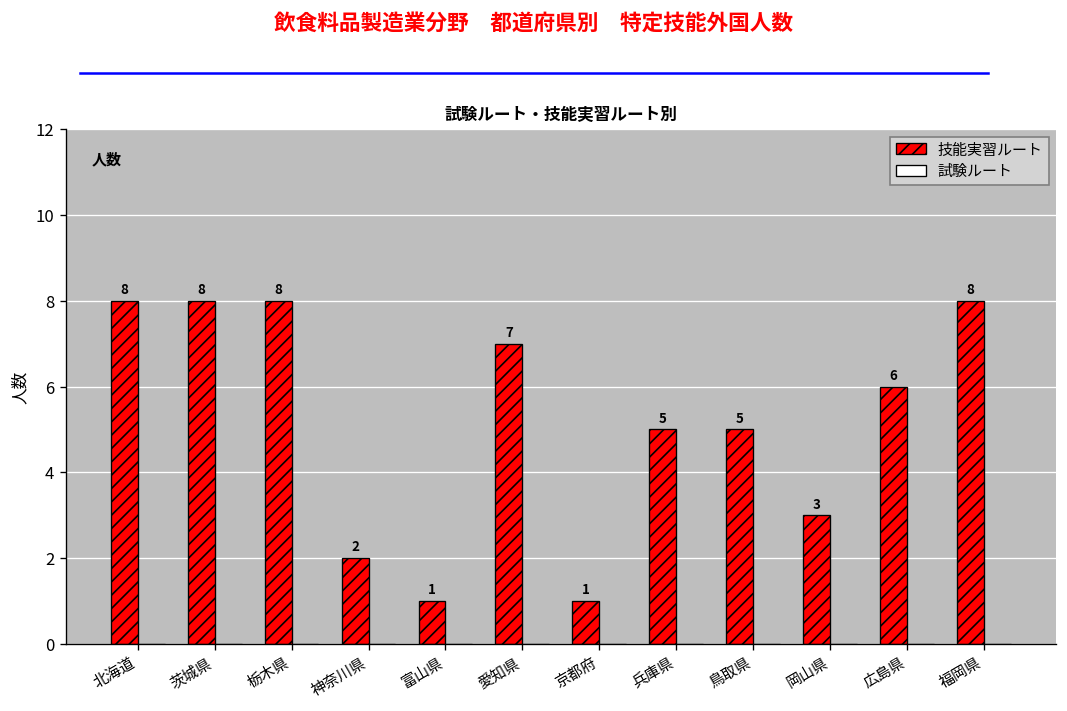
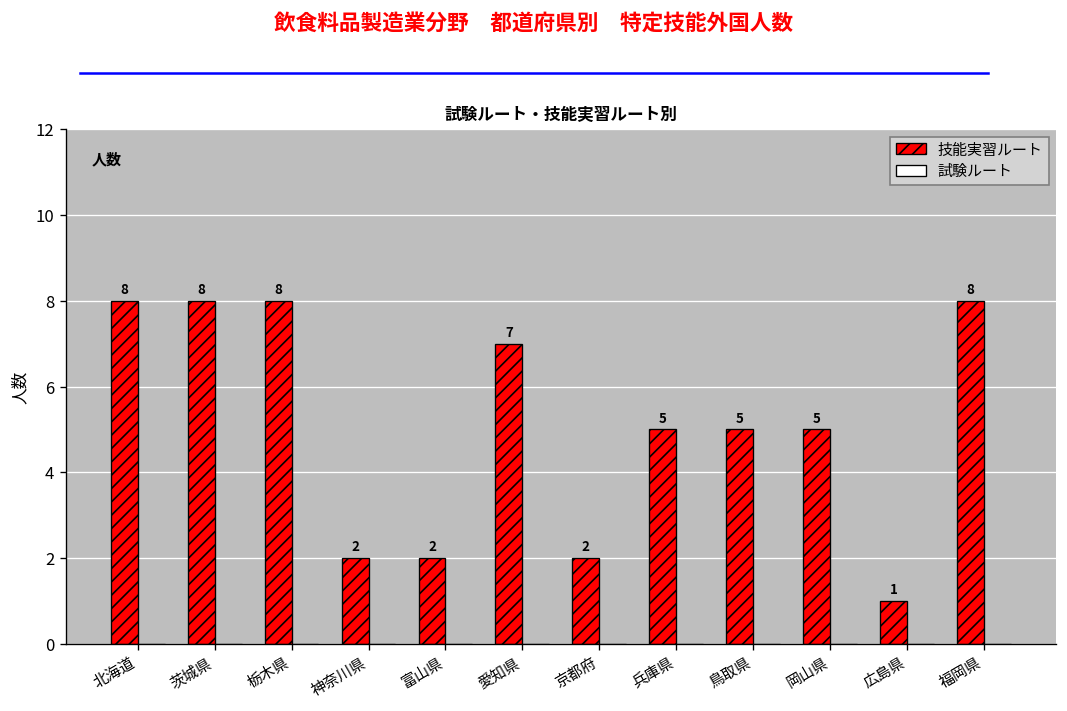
  {
    "技能実習ルート": {
      "北海道": 8,
      "茨城県": 8,
      "栃木県": 8,
      "神奈川県": 2,
-     "富山県": 1,
+     "富山県": 2,
      "愛知県": 7,
-     "京都府": 1,
+     "京都府": 2,
      "兵庫県": 5,
      "鳥取県": 5,
-     "岡山県": 3,
-     "広島県": 6,
+     "岡山県": 5,
+     "広島県": 1,
      "福岡県": 8
    },
    "試験ルート": {
      "北海道": 0.0,
      "茨城県": 0.0,
      "栃木県": 0.0,
      "神奈川県": 0.0,
      "富山県": 0.0,
      "愛知県": 0.0,
      "京都府": 0.0,
      "兵庫県": 0.0,
      "鳥取県": 0.0,
      "岡山県": 0.0,
      "広島県": 0.0,
      "福岡県": 0.0
    }
  }
